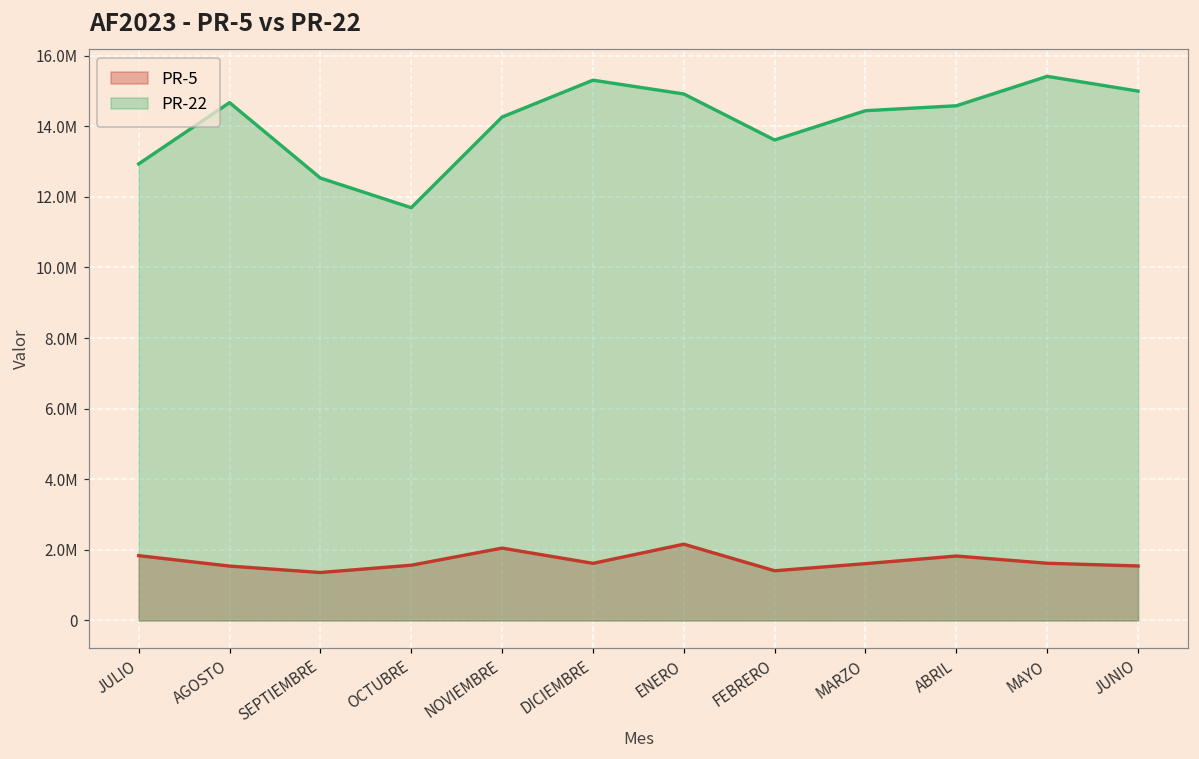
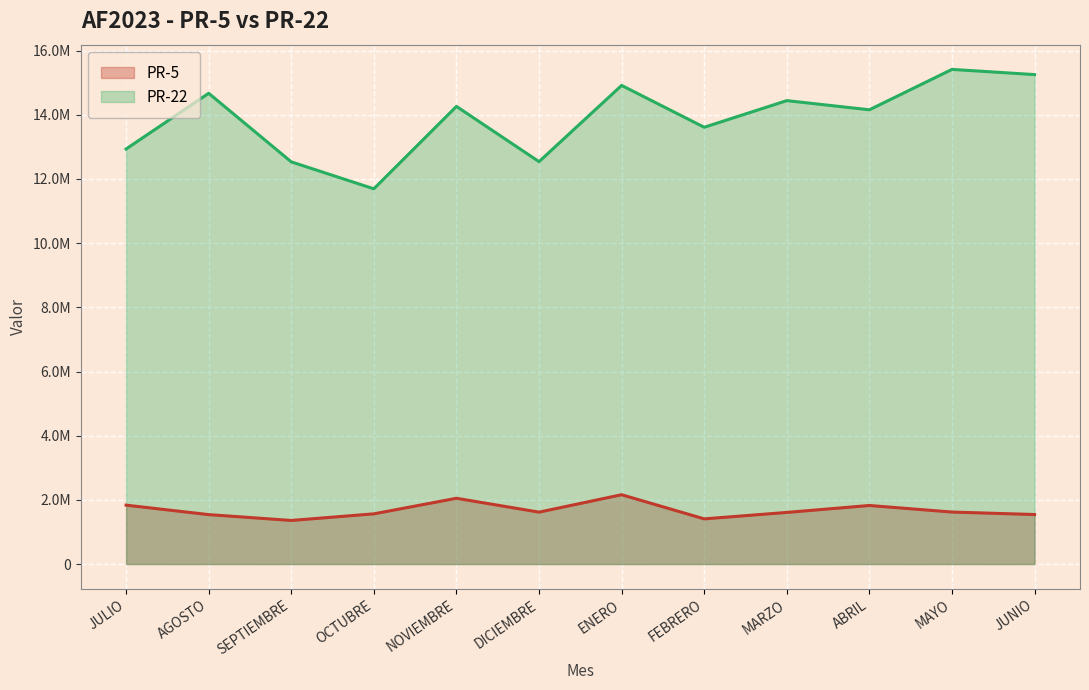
  {
    "PR-5": {
      "JULIO": 1800000,
      "AGOSTO": 1500000,
      "SEPTIEMBRE": 1400000,
      "OCTUBRE": 1600000,
      "NOVIEMBRE": 2100000,
      "DICIEMBRE": 1600000,
      "ENERO": 2200000,
      "FEBRERO": 1400000,
      "MARZO": 1600000,
      "ABRIL": 1800000,
      "MAYO": 1600000,
      "JUNIO": 1500000
    },
    "PR-22": {
      "JULIO": 12900000,
      "AGOSTO": 14700000,
      "SEPTIEMBRE": 12500000,
      "OCTUBRE": 11700000,
      "NOVIEMBRE": 14300000,
-     "DICIEMBRE": 15300000,
+     "DICIEMBRE": 12500000,
      "ENERO": 14900000,
      "FEBRERO": 13600000,
      "MARZO": 14400000,
-     "ABRIL": 14600000,
+     "ABRIL": 14200000,
      "MAYO": 15400000,
-     "JUNIO": 15000000
+     "JUNIO": 15300000
    }
  }
